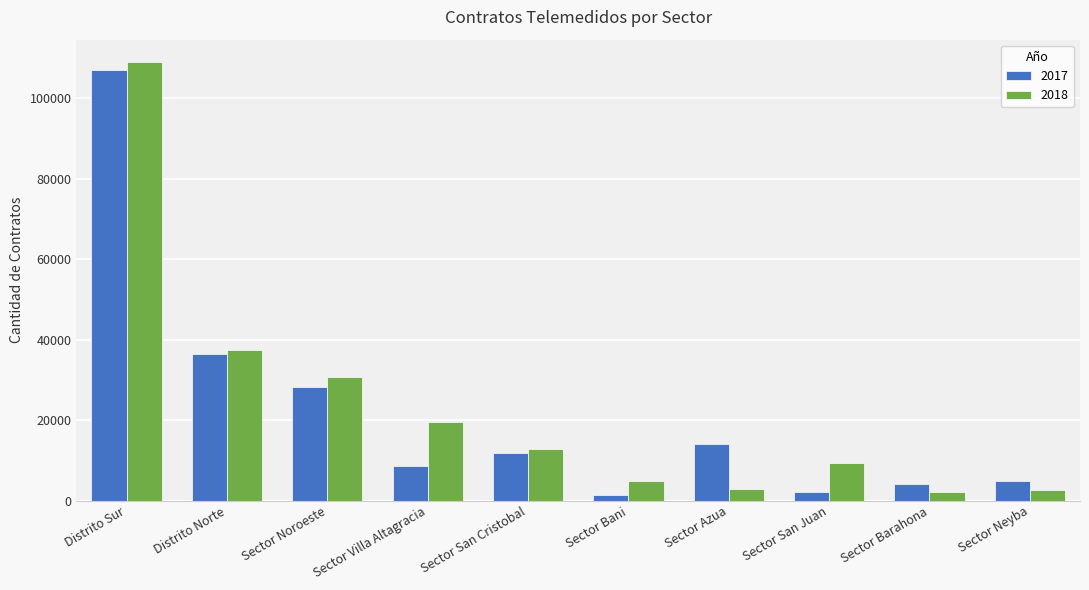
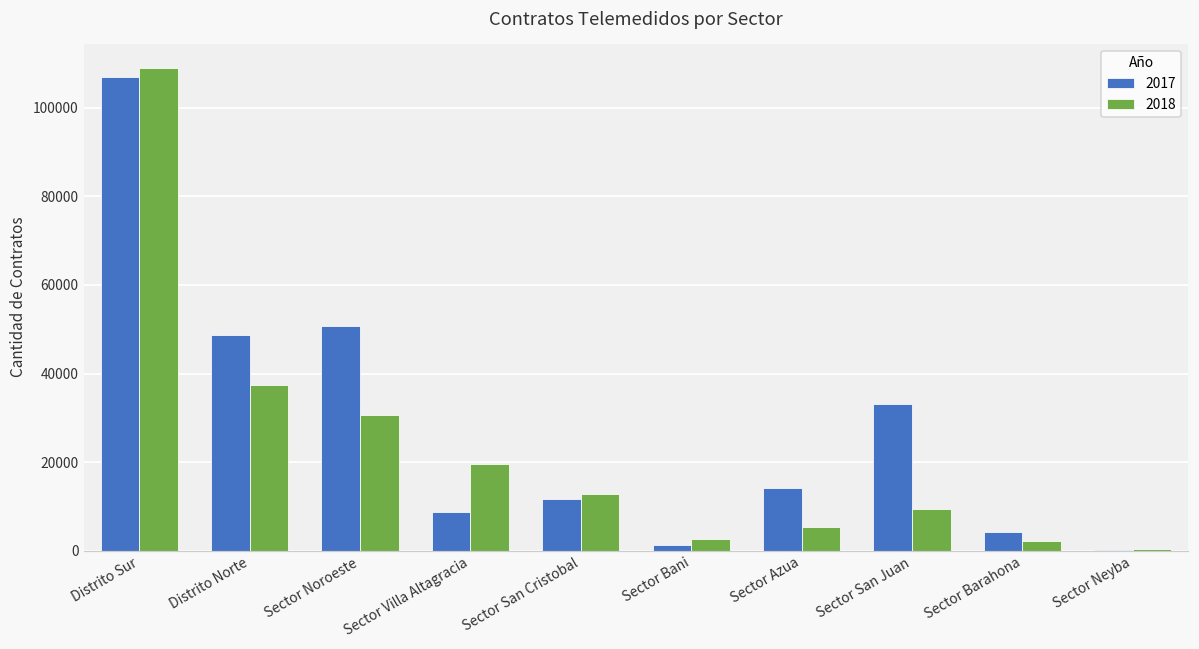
  {
    "2017": {
      "Distrito Sur": 107000,
-     "Distrito Norte": 37000,
-     "Sector Noroeste": 28000,
+     "Distrito Norte": 49000,
+     "Sector Noroeste": 51000,
      "Sector Villa Altagracia": 9000,
      "Sector San Cristobal": 12000,
      "Sector Bani": 1000,
      "Sector Azua": 14000,
-     "Sector San Juan": 2000,
+     "Sector San Juan": 33000,
      "Sector Barahona": 4000,
-     "Sector Neyba": 5000
+     "Sector Neyba": 0
    },
    "2018": {
      "Distrito Sur": 109000,
      "Distrito Norte": 37000,
      "Sector Noroeste": 31000,
      "Sector Villa Altagracia": 20000,
      "Sector San Cristobal": 13000,
-     "Sector Bani": 5000,
-     "Sector Azua": 3000,
+     "Sector Bani": 3000,
+     "Sector Azua": 5000,
      "Sector San Juan": 9000,
      "Sector Barahona": 2000,
-     "Sector Neyba": 3000
+     "Sector Neyba": 0
    }
  }
